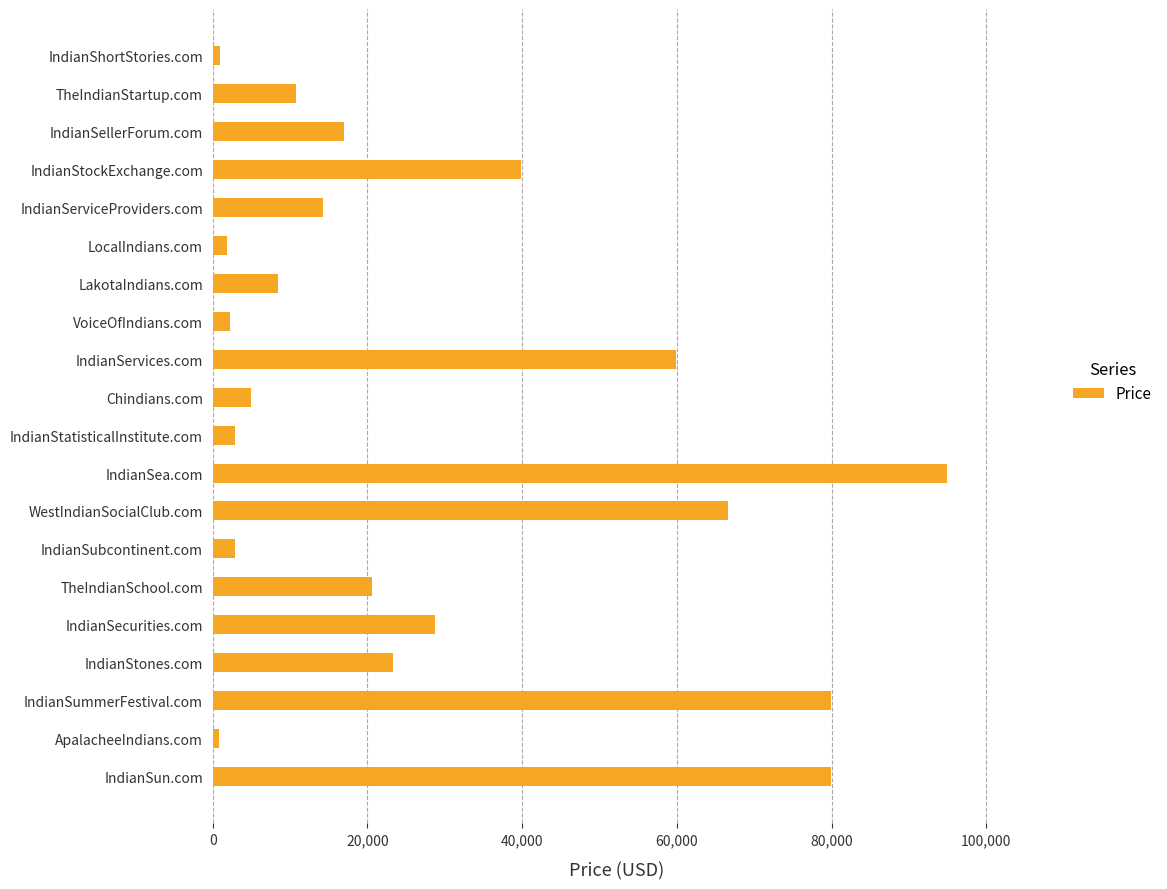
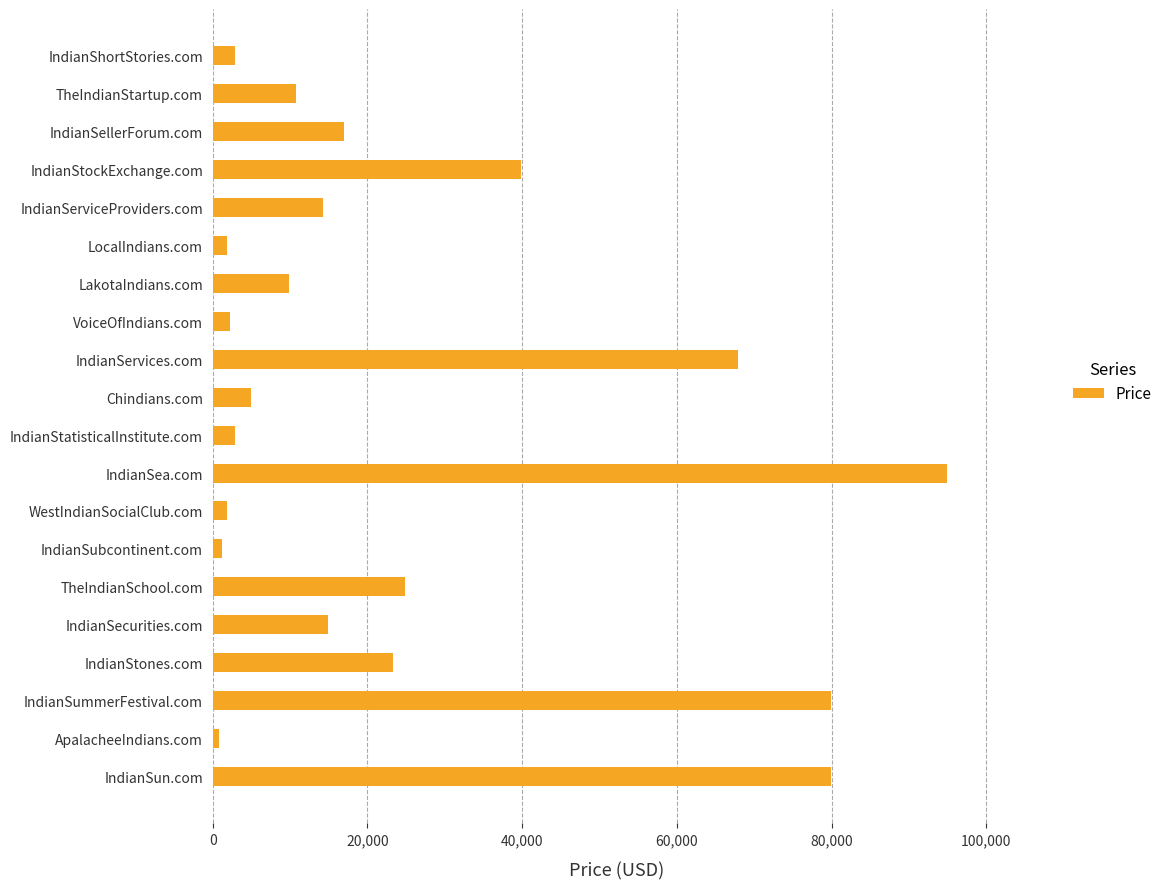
  {
-   "IndianShortStories.com": "1,000",
+   "IndianShortStories.com": "3,000",
    "TheIndianStartup.com": "11,000",
    "IndianSellerForum.com": "17,000",
    "IndianStockExchange.com": "40,000",
    "IndianServiceProviders.com": "14,000",
    "LocalIndians.com": "2,000",
-   "LakotaIndians.com": "8,000",
+   "LakotaIndians.com": "10,000",
    "VoiceOfIndians.com": "2,000",
-   "IndianServices.com": "60,000",
+   "IndianServices.com": "68,000",
    "Chindians.com": "5,000",
    "IndianStatisticalInstitute.com": "3,000",
    "IndianSea.com": "95,000",
-   "WestIndianSocialClub.com": "67,000",
-   "IndianSubcontinent.com": "3,000",
-   "TheIndianSchool.com": "21,000",
-   "IndianSecurities.com": "29,000",
+   "WestIndianSocialClub.com": "2,000",
+   "IndianSubcontinent.com": "1,000",
+   "TheIndianSchool.com": "25,000",
+   "IndianSecurities.com": "15,000",
    "IndianStones.com": "23,000",
    "IndianSummerFestival.com": "80,000",
    "ApalacheeIndians.com": "1,000",
    "IndianSun.com": "80,000"
  }
